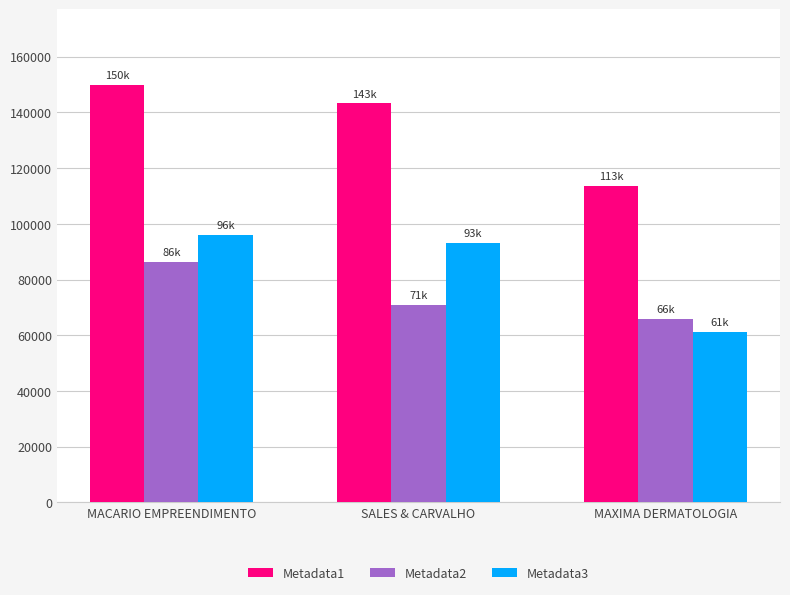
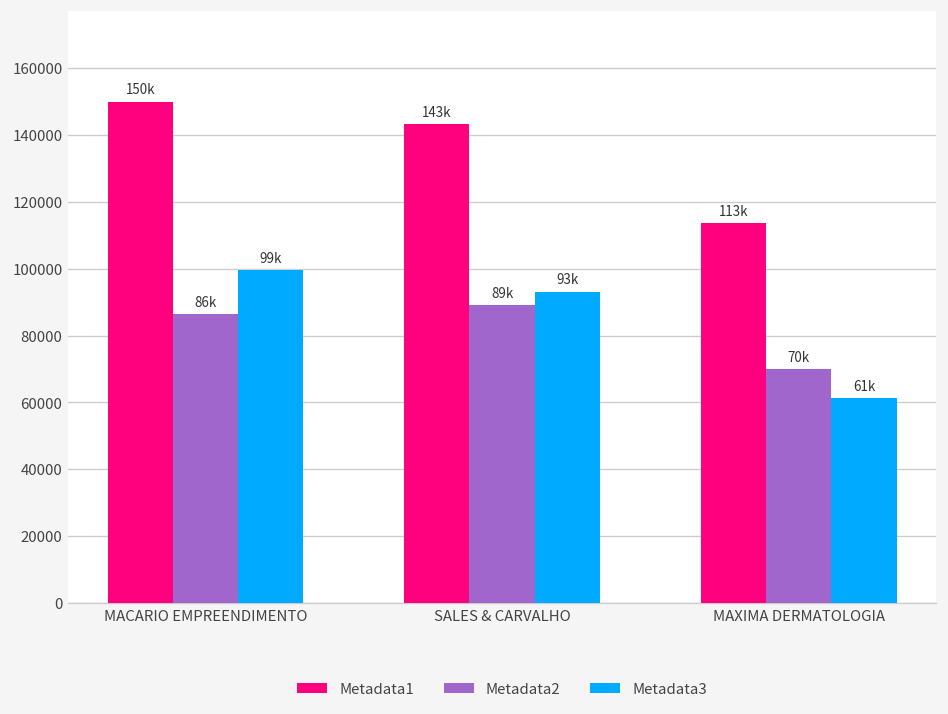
  {
    "Metadata1": {
      "MACARIO EMPREENDIMENTO": "150k",
      "SALES & CARVALHO": "143k"
    },
    "Metadata2": {
      "MACARIO EMPREENDIMENTO": "86k",
-     "SALES & CARVALHO": "71k",
-     "MAXIMA DERMATOLOGIA": "66k"
+     "SALES & CARVALHO": "89k",
+     "MAXIMA DERMATOLOGIA": "70k"
    },
    "Metadata3": {
-     "MACARIO EMPREENDIMENTO": "96k",
+     "MACARIO EMPREENDIMENTO": "99k",
      "SALES & CARVALHO": "93k",
      "MAXIMA DERMATOLOGIA": "61k"
    }
  }
